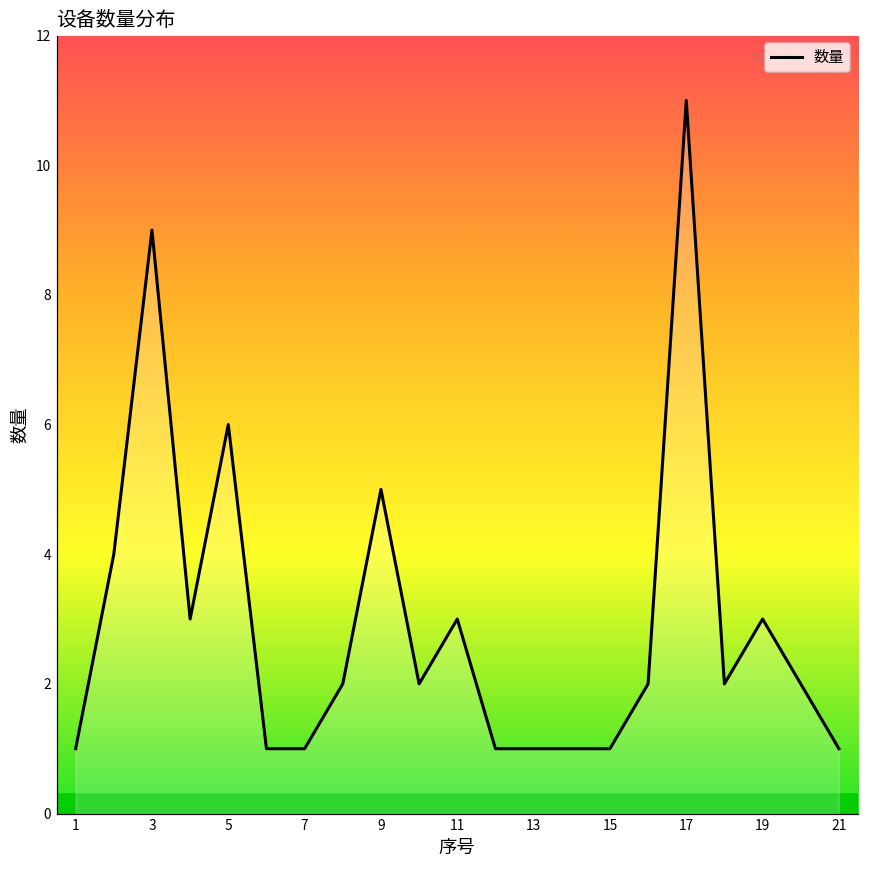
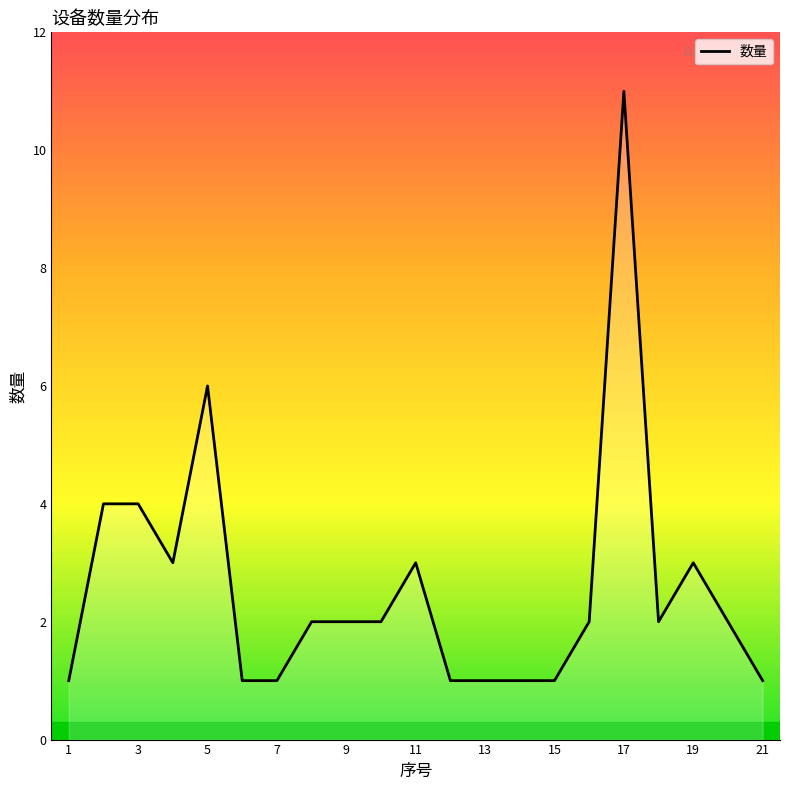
  {
    "1": 1,
-   "3": 9,
+   "3": 4,
    "5": 6,
    "7": 1,
-   "9": 5,
+   "9": 2,
    "11": 3,
    "13": 1,
    "15": 1,
    "17": 11,
    "19": 3,
    "21": 1
  }
